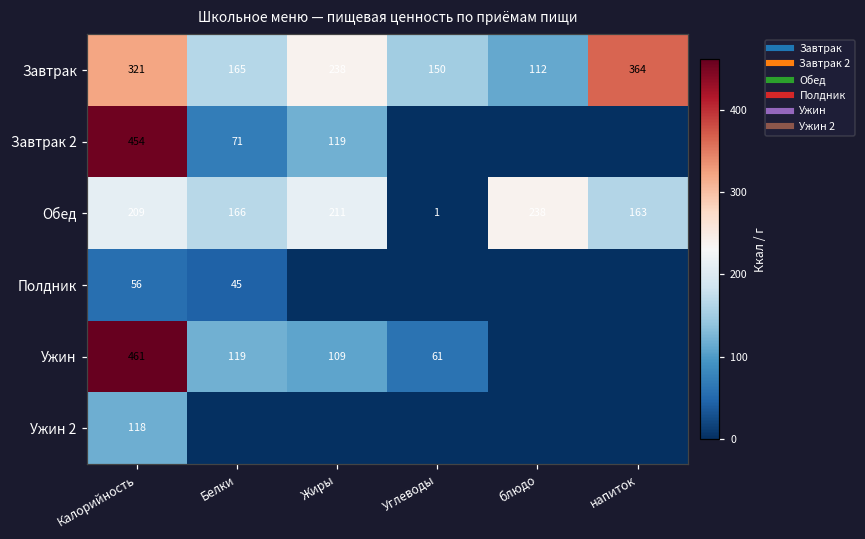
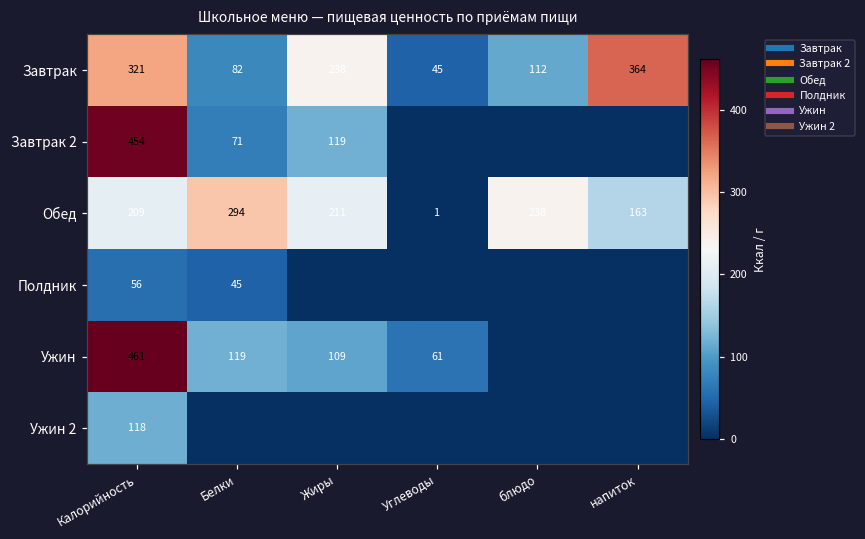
  {
    "Завтрак": {
      "Калорийность": 321,
-     "Белки": 165,
-     "Углеводы": 150,
+     "Белки": 82,
+     "Углеводы": 45,
      "блюдо": 112,
      "напиток": 364
    },
    "Завтрак 2": {
      "Калорийность": 454,
      "Белки": 71,
      "Жиры": 119
    },
    "Обед": {
-     "Белки": 166,
+     "Белки": 294,
      "Углеводы": 1,
      "напиток": 163
    },
    "Полдник": {
      "Калорийность": 56,
      "Белки": 45
    },
    "Ужин": {
      "Калорийность": 461,
      "Белки": 119,
      "Жиры": 109,
      "Углеводы": 61
    },
    "Ужин 2": {
      "Калорийность": 118
    }
  }
